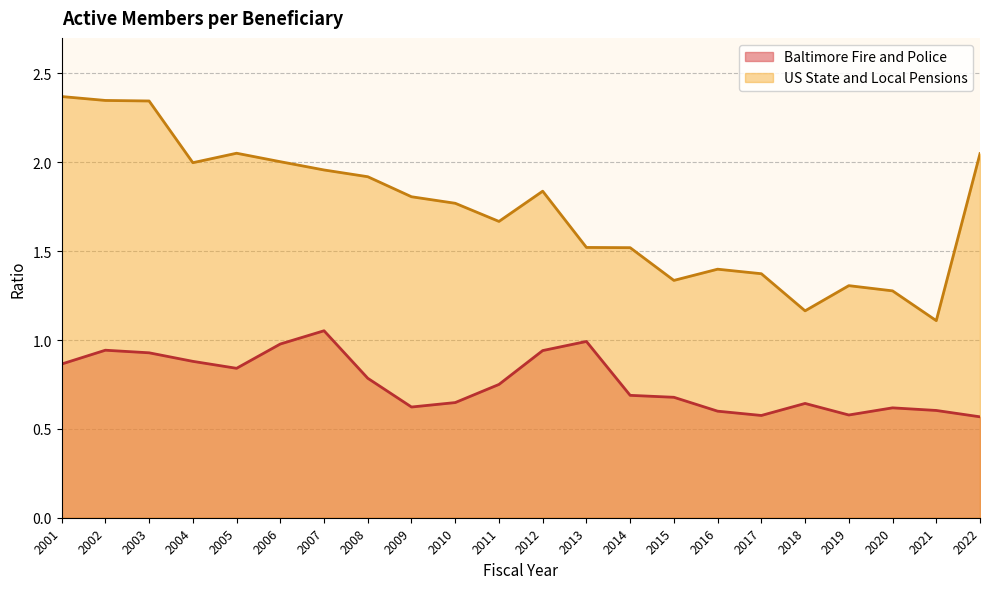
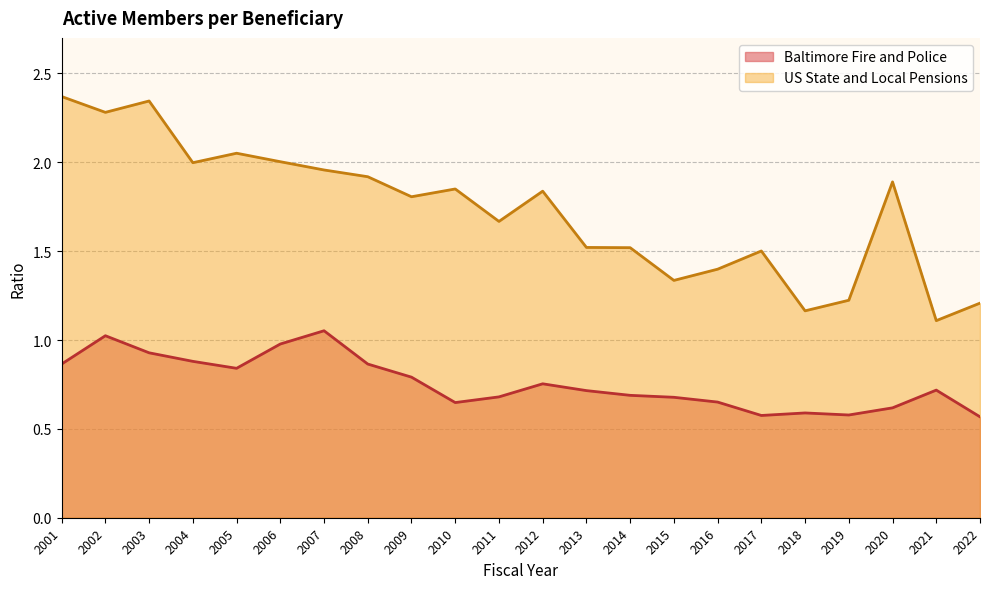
  {
    "Baltimore Fire and Police": {
      "2001": 0.86,
-     "2002": 0.94,
+     "2002": 1.02,
      "2003": 0.93,
      "2004": 0.88,
      "2005": 0.84,
      "2006": 0.98,
      "2007": 1.05,
-     "2008": 0.78,
-     "2009": 0.62,
+     "2008": 0.86,
+     "2009": 0.79,
      "2010": 0.65,
-     "2011": 0.75,
-     "2012": 0.94,
-     "2013": 0.99,
+     "2011": 0.68,
+     "2012": 0.75,
+     "2013": 0.72,
      "2014": 0.69,
      "2015": 0.68,
-     "2016": 0.60,
+     "2016": 0.65,
      "2017": 0.58,
-     "2018": 0.64,
+     "2018": 0.59,
      "2019": 0.58,
      "2020": 0.62,
-     "2021": 0.60,
+     "2021": 0.72,
      "2022": 0.57
    },
    "US State and Local Pensions": {
      "2001": 2.37,
-     "2002": 2.35,
+     "2002": 2.28,
      "2003": 2.35,
      "2004": 2.00,
      "2005": 2.05,
      "2006": 2.00,
      "2007": 1.96,
      "2008": 1.92,
      "2009": 1.81,
-     "2010": 1.77,
+     "2010": 1.85,
      "2011": 1.67,
      "2012": 1.84,
      "2013": 1.52,
      "2014": 1.52,
      "2015": 1.34,
      "2016": 1.40,
-     "2017": 1.37,
+     "2017": 1.50,
      "2018": 1.16,
-     "2019": 1.31,
-     "2020": 1.28,
+     "2019": 1.22,
+     "2020": 1.89,
      "2021": 1.11,
-     "2022": 2.05
+     "2022": 1.21
    }
  }
